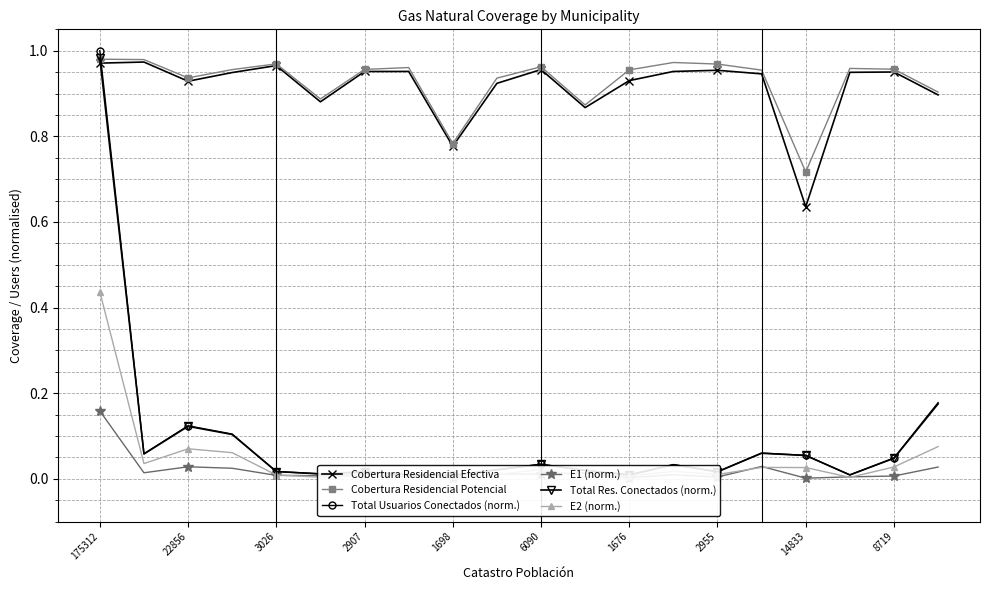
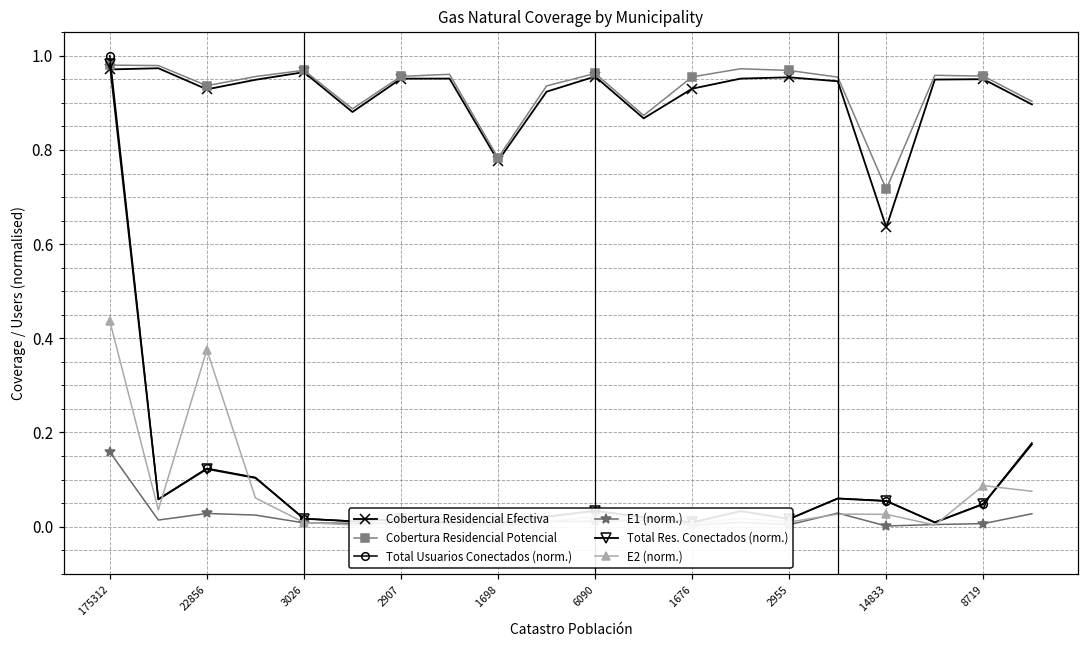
  {
    "E2 (norm.)": {
      "175312": 0.44,
-     "22856": 0.07,
+     "22856": 0.38,
      "14833": 0.03,
-     "8719": 0.03
+     "8719": 0.09
    }
  }
